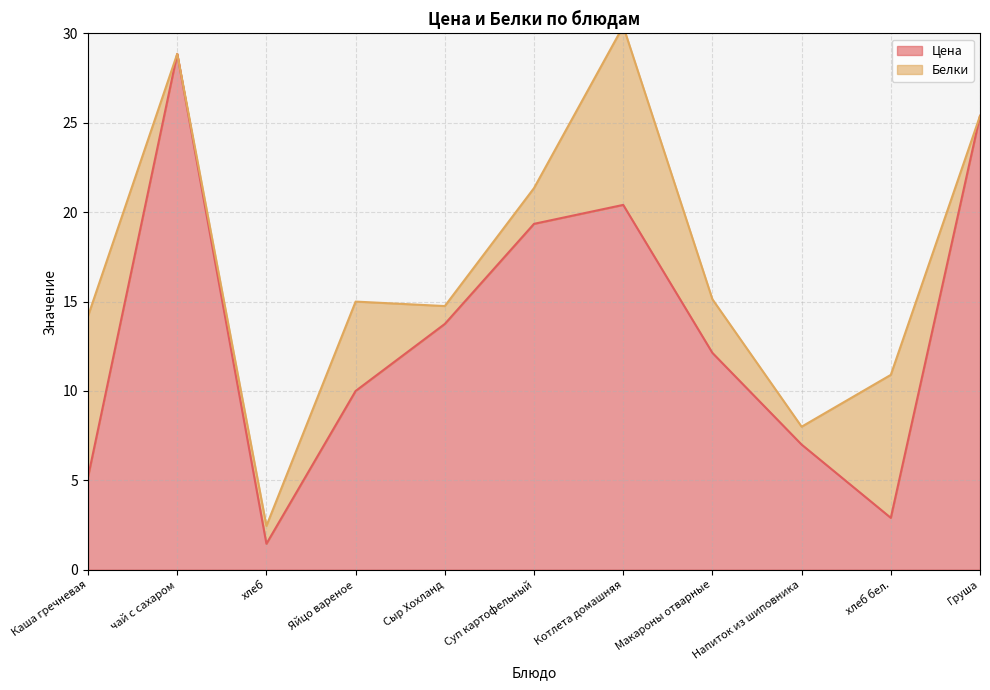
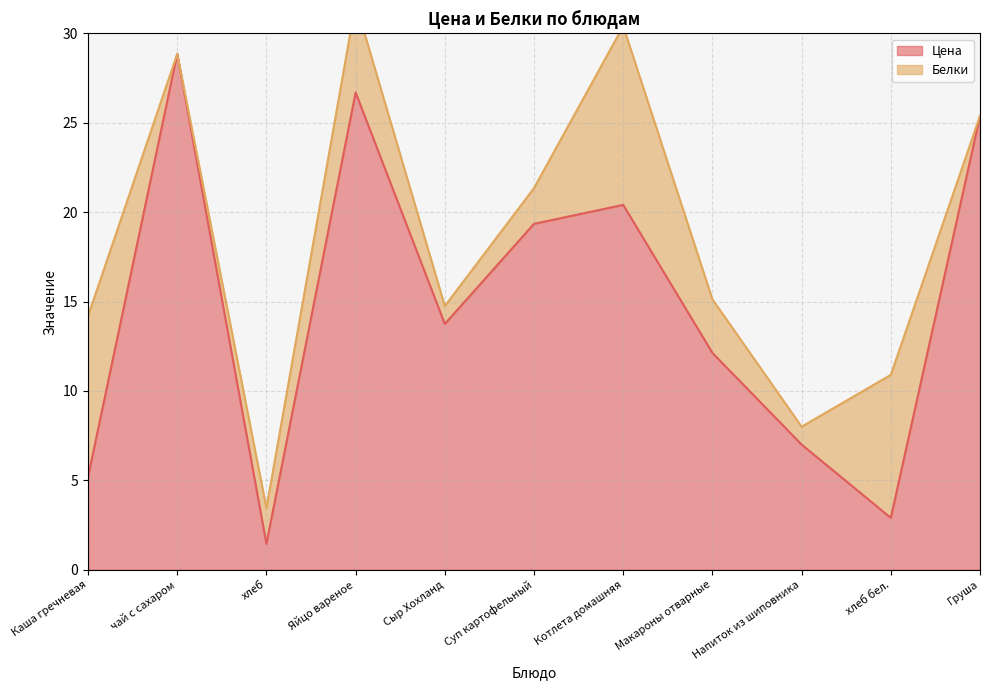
  {
    "Цена": {
      "Каша гречневая": 5.2,
      "хлеб": 1.5,
-     "Яйцо вареное": 10.0,
+     "Яйцо вареное": 26.7,
      "Сыр Хохланд": 13.8,
      "Суп картофельный": 19.4,
      "Котлета домашняя": 20.4,
      "Макароны отварные": 12.1,
      "Напиток из шиповника": 7.0,
      "хлеб бел.": 2.9
    },
    "Белки": {
      "Каша гречневая": 9,
-     "хлеб": 1,
+     "хлеб": 2,
      "Сыр Хохланд": 1,
      "Суп картофельный": 2,
      "Макароны отварные": 3,
      "Напиток из шиповника": 1,
      "хлеб бел.": 8
    }
  }
